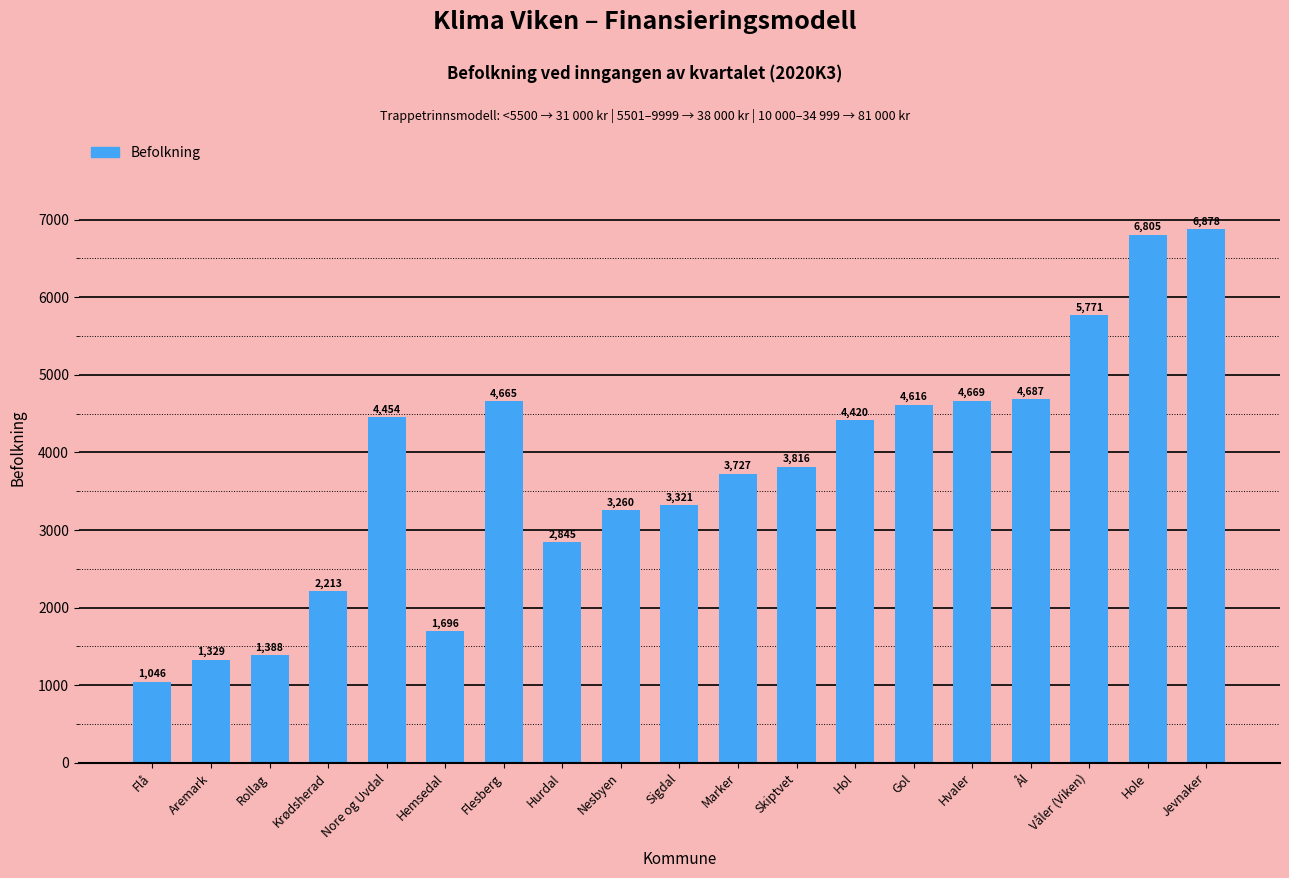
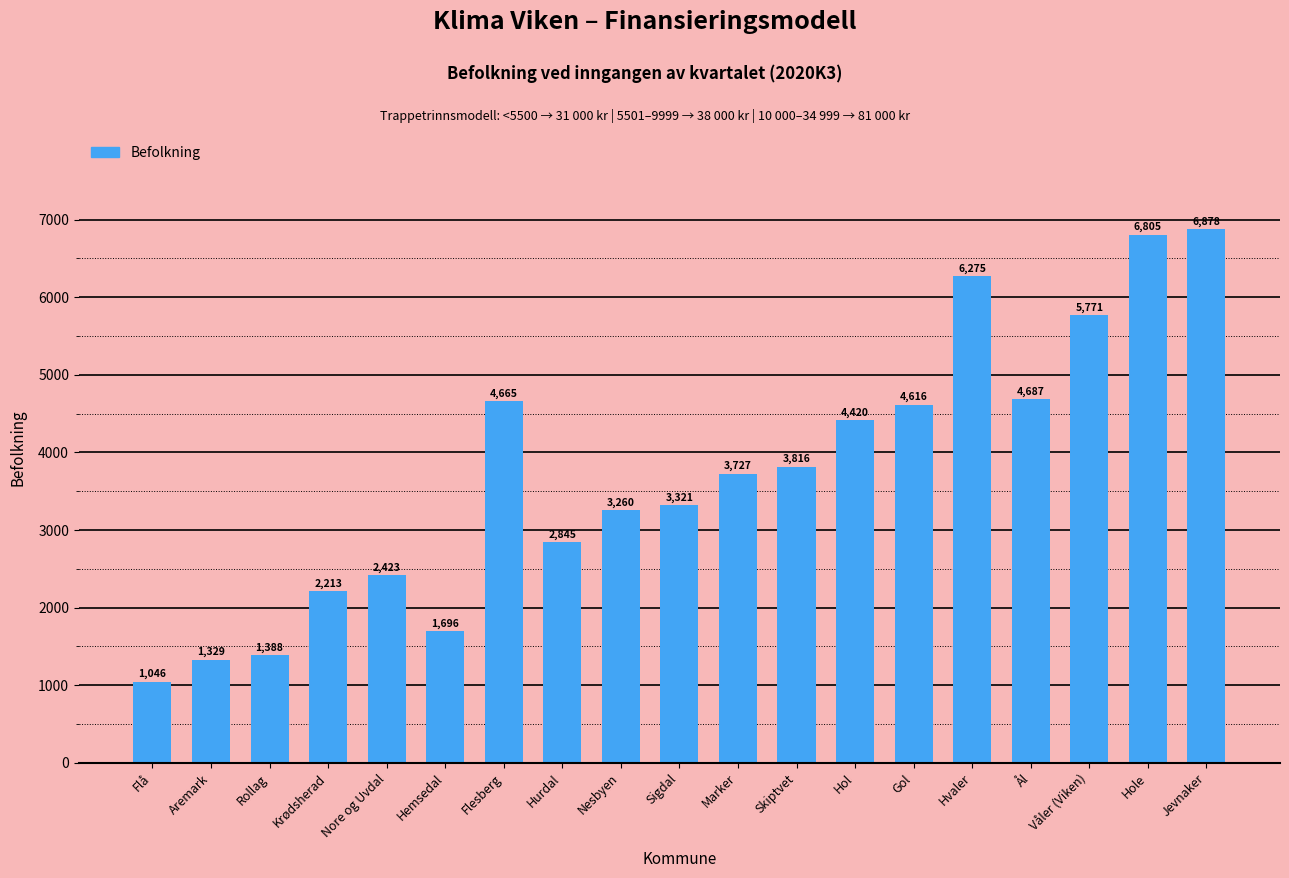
  {
    "Flå": "1,046",
    "Aremark": "1,329",
    "Rollag": "1,388",
    "Krødsherad": "2,213",
-   "Nore og Uvdal": "4,454",
+   "Nore og Uvdal": "2,423",
    "Hemsedal": "1,696",
    "Flesberg": "4,665",
    "Hurdal": "2,845",
    "Nesbyen": "3,260",
    "Sigdal": "3,321",
    "Marker": "3,727",
    "Skiptvet": "3,816",
    "Hol": "4,420",
    "Gol": "4,616",
-   "Hvaler": "4,669",
+   "Hvaler": "6,275",
    "Ål": "4,687",
    "Våler (Viken)": "5,771",
    "Hole": "6,805",
    "Jevnaker": "6,878"
  }
